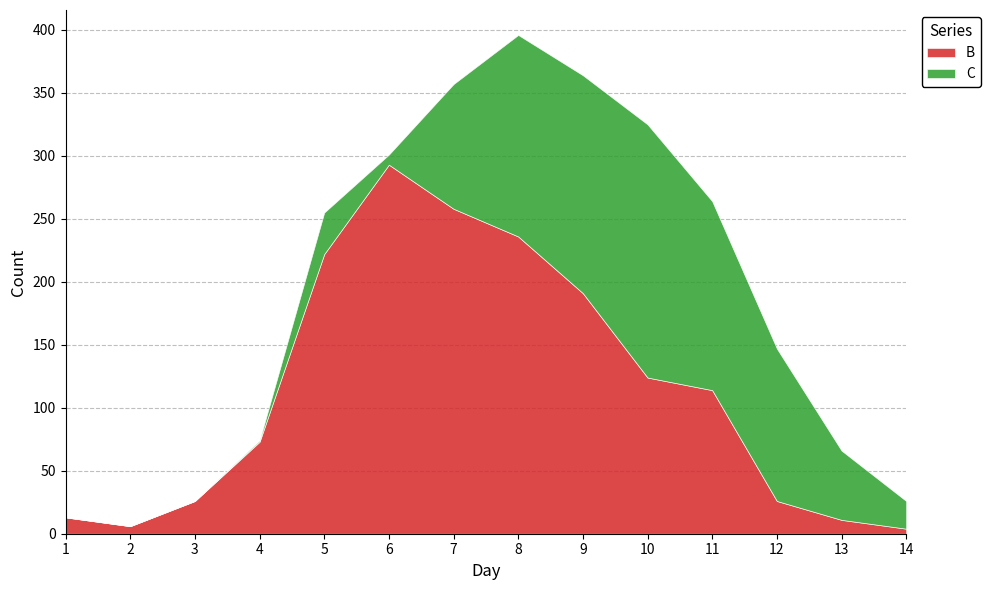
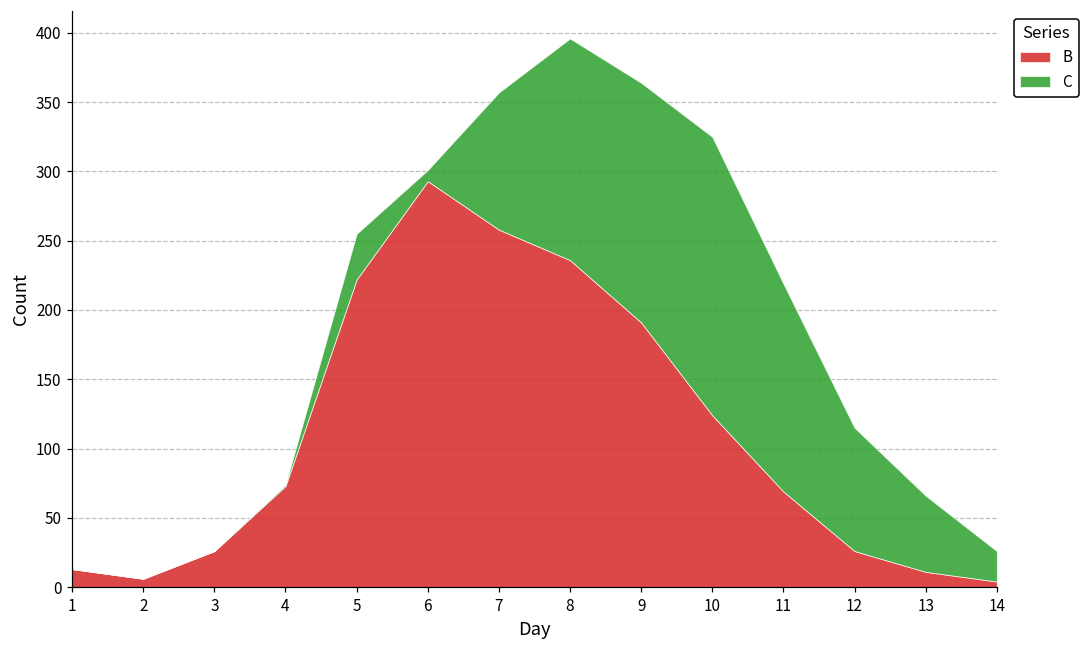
  {
    "B": {
      "5": 222,
      "6": 293,
      "7": 258,
      "8": 236,
      "9": 191,
      "10": 124,
-     "11": 114,
+     "11": 69,
      "12": 26,
      "13": 11,
      "14": 4
    },
    "C": {
      "5": 33,
      "6": 8,
      "7": 99,
      "8": 160,
      "9": 173,
      "10": 201,
      "11": 150,
-     "12": 121,
+     "12": 89,
      "13": 55,
      "14": 22
    }
  }
